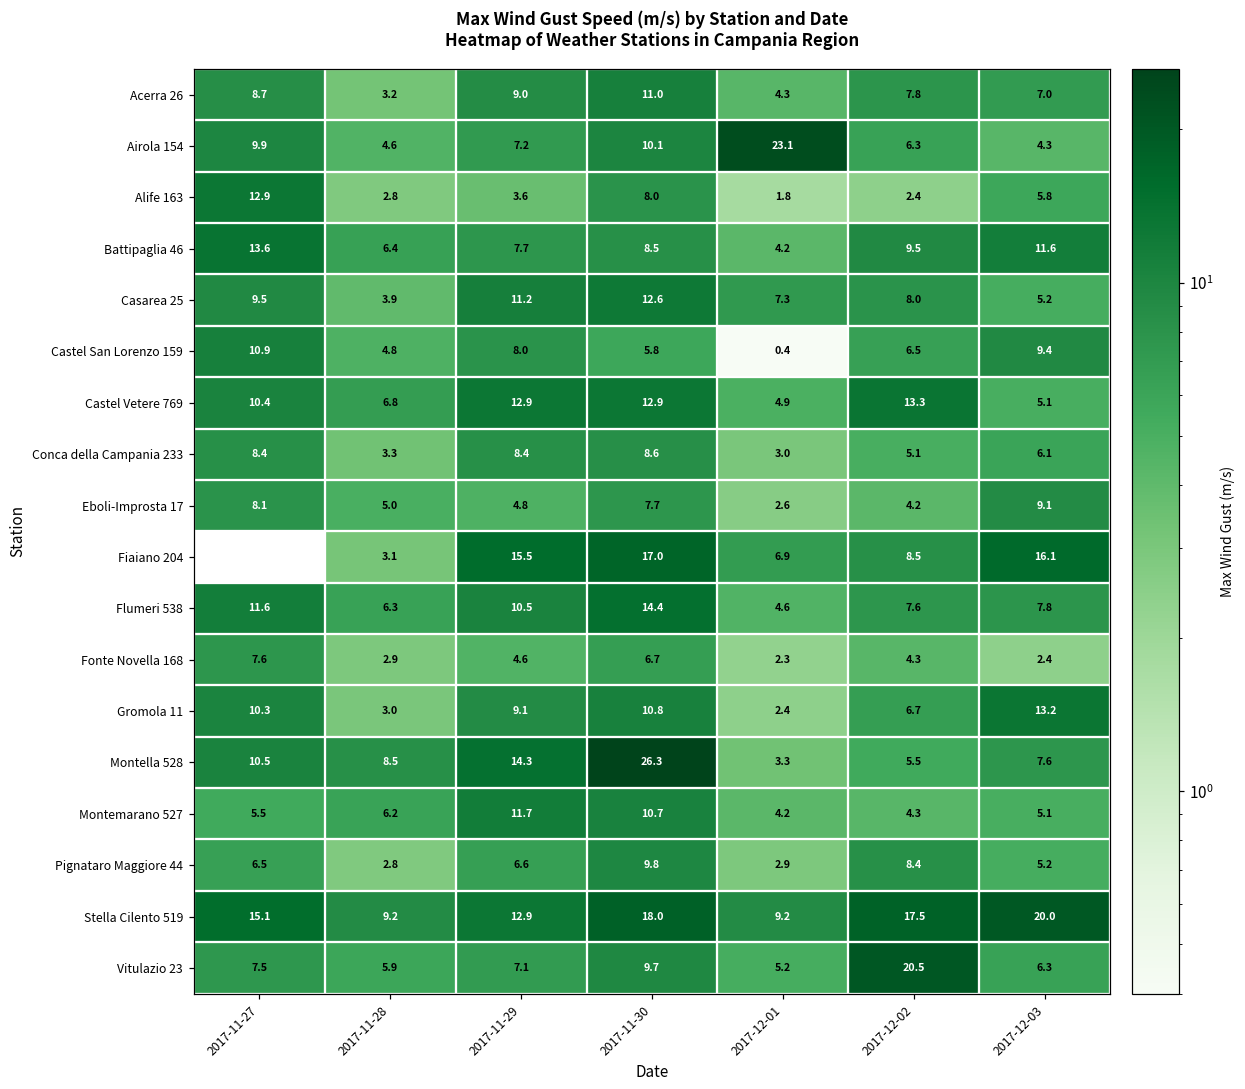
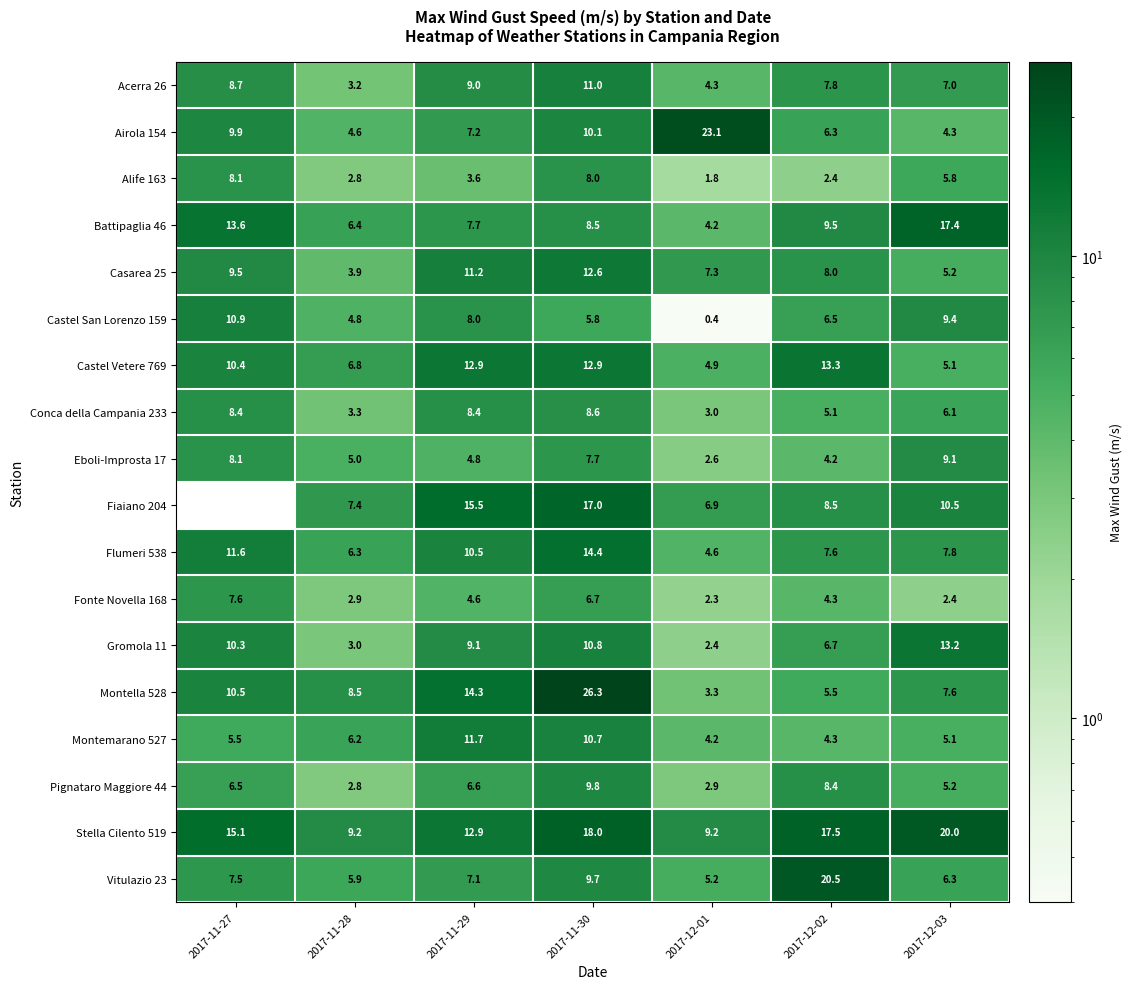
  {
    "Acerra 26": {
      "2017-11-27": 8.7,
      "2017-11-28": 3.2,
      "2017-11-29": 9.0,
      "2017-11-30": 11.0,
      "2017-12-01": 4.3,
      "2017-12-02": 7.8,
      "2017-12-03": 7.0
    },
    "Airola 154": {
      "2017-11-27": 9.9,
      "2017-11-28": 4.6,
      "2017-11-29": 7.2,
      "2017-11-30": 10.1,
      "2017-12-01": 23.1,
      "2017-12-02": 6.3,
      "2017-12-03": 4.3
    },
    "Alife 163": {
-     "2017-11-27": 12.9,
+     "2017-11-27": 8.1,
      "2017-11-28": 2.8,
      "2017-11-29": 3.6,
      "2017-11-30": 8.0,
      "2017-12-01": 1.8,
      "2017-12-02": 2.4,
      "2017-12-03": 5.8
    },
    "Battipaglia 46": {
      "2017-11-27": 13.6,
      "2017-11-28": 6.4,
      "2017-11-29": 7.7,
      "2017-11-30": 8.5,
      "2017-12-01": 4.2,
      "2017-12-02": 9.5,
-     "2017-12-03": 11.6
+     "2017-12-03": 17.4
    },
    "Casarea 25": {
      "2017-11-27": 9.5,
      "2017-11-28": 3.9,
      "2017-11-29": 11.2,
      "2017-11-30": 12.6,
      "2017-12-01": 7.3,
      "2017-12-02": 8.0,
      "2017-12-03": 5.2
    },
    "Castel San Lorenzo 159": {
      "2017-11-27": 10.9,
      "2017-11-28": 4.8,
      "2017-11-29": 8.0,
      "2017-11-30": 5.8,
      "2017-12-01": 0.4,
      "2017-12-02": 6.5,
      "2017-12-03": 9.4
    },
    "Castel Vetere 769": {
      "2017-11-27": 10.4,
      "2017-11-28": 6.8,
      "2017-11-29": 12.9,
      "2017-11-30": 12.9,
      "2017-12-01": 4.9,
      "2017-12-02": 13.3,
      "2017-12-03": 5.1
    },
    "Conca della Campania 233": {
      "2017-11-27": 8.4,
      "2017-11-28": 3.3,
      "2017-11-29": 8.4,
      "2017-11-30": 8.6,
      "2017-12-01": 3.0,
      "2017-12-02": 5.1,
      "2017-12-03": 6.1
    },
    "Eboli-Improsta 17": {
      "2017-11-27": 8.1,
      "2017-11-28": 5.0,
      "2017-11-29": 4.8,
      "2017-11-30": 7.7,
      "2017-12-01": 2.6,
      "2017-12-02": 4.2,
      "2017-12-03": 9.1
    },
    "Fiaiano 204": {
-     "2017-11-28": 3.1,
+     "2017-11-28": 7.4,
      "2017-11-29": 15.5,
      "2017-11-30": 17.0,
      "2017-12-01": 6.9,
      "2017-12-02": 8.5,
-     "2017-12-03": 16.1
+     "2017-12-03": 10.5
    },
    "Flumeri 538": {
      "2017-11-27": 11.6,
      "2017-11-28": 6.3,
      "2017-11-29": 10.5,
      "2017-11-30": 14.4,
      "2017-12-01": 4.6,
      "2017-12-02": 7.6,
      "2017-12-03": 7.8
    },
    "Fonte Novella 168": {
      "2017-11-27": 7.6,
      "2017-11-28": 2.9,
      "2017-11-29": 4.6,
      "2017-11-30": 6.7,
      "2017-12-01": 2.3,
      "2017-12-02": 4.3,
      "2017-12-03": 2.4
    },
    "Gromola 11": {
      "2017-11-27": 10.3,
      "2017-11-28": 3.0,
      "2017-11-29": 9.1,
      "2017-11-30": 10.8,
      "2017-12-01": 2.4,
      "2017-12-02": 6.7,
      "2017-12-03": 13.2
    },
    "Montella 528": {
      "2017-11-27": 10.5,
      "2017-11-28": 8.5,
      "2017-11-29": 14.3,
      "2017-11-30": 26.3,
      "2017-12-01": 3.3,
      "2017-12-02": 5.5,
      "2017-12-03": 7.6
    },
    "Montemarano 527": {
      "2017-11-27": 5.5,
      "2017-11-28": 6.2,
      "2017-11-29": 11.7,
      "2017-11-30": 10.7,
      "2017-12-01": 4.2,
      "2017-12-02": 4.3,
      "2017-12-03": 5.1
    },
    "Pignataro Maggiore 44": {
      "2017-11-27": 6.5,
      "2017-11-28": 2.8,
      "2017-11-29": 6.6,
      "2017-11-30": 9.8,
      "2017-12-01": 2.9,
      "2017-12-02": 8.4,
      "2017-12-03": 5.2
    },
    "Stella Cilento 519": {
      "2017-11-27": 15.1,
      "2017-11-28": 9.2,
      "2017-11-29": 12.9,
      "2017-11-30": 18.0,
      "2017-12-01": 9.2,
      "2017-12-02": 17.5,
      "2017-12-03": 20.0
    },
    "Vitulazio 23": {
      "2017-11-27": 7.5,
      "2017-11-28": 5.9,
      "2017-11-29": 7.1,
      "2017-11-30": 9.7,
      "2017-12-01": 5.2,
      "2017-12-02": 20.5,
      "2017-12-03": 6.3
    }
  }
